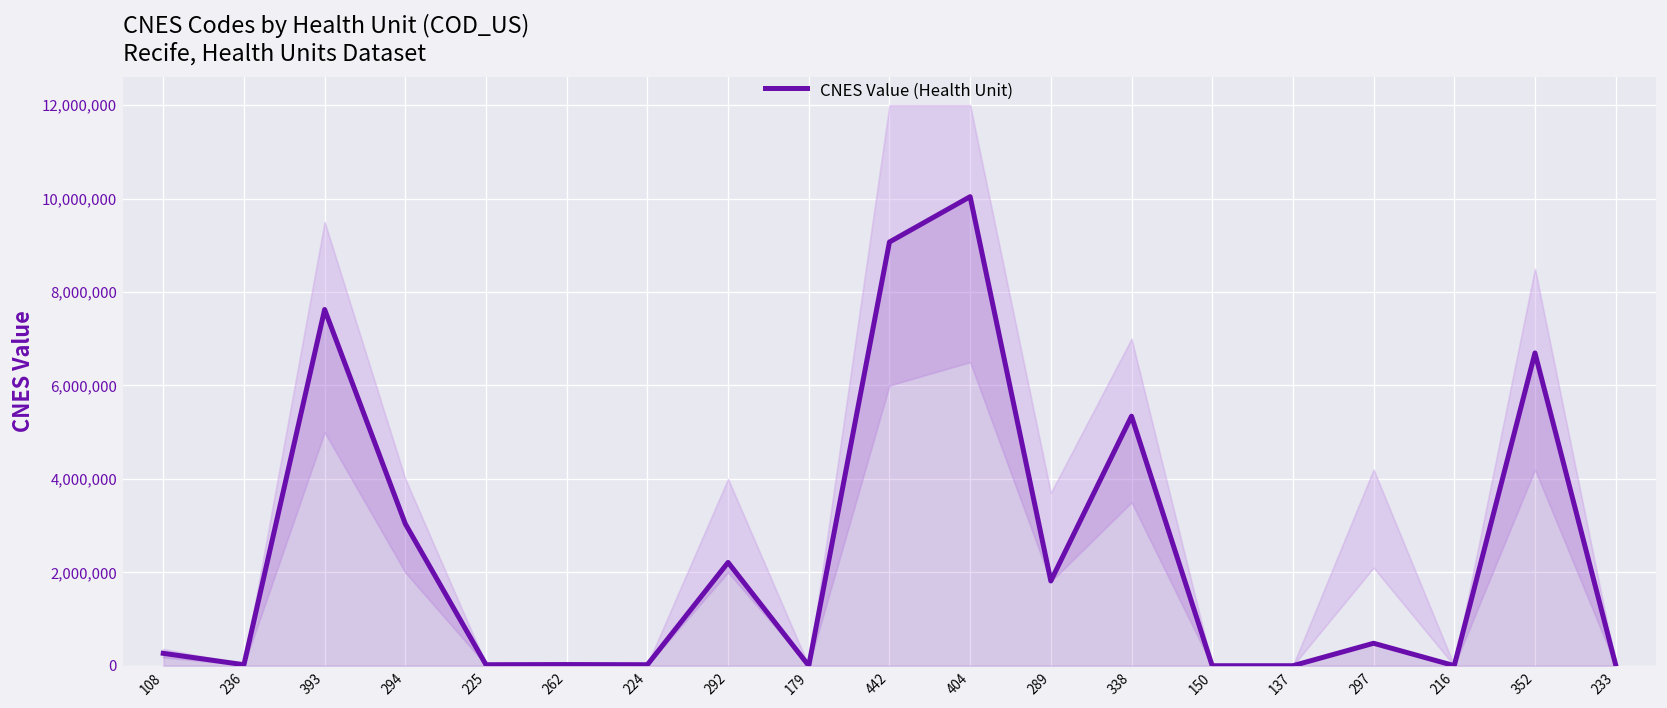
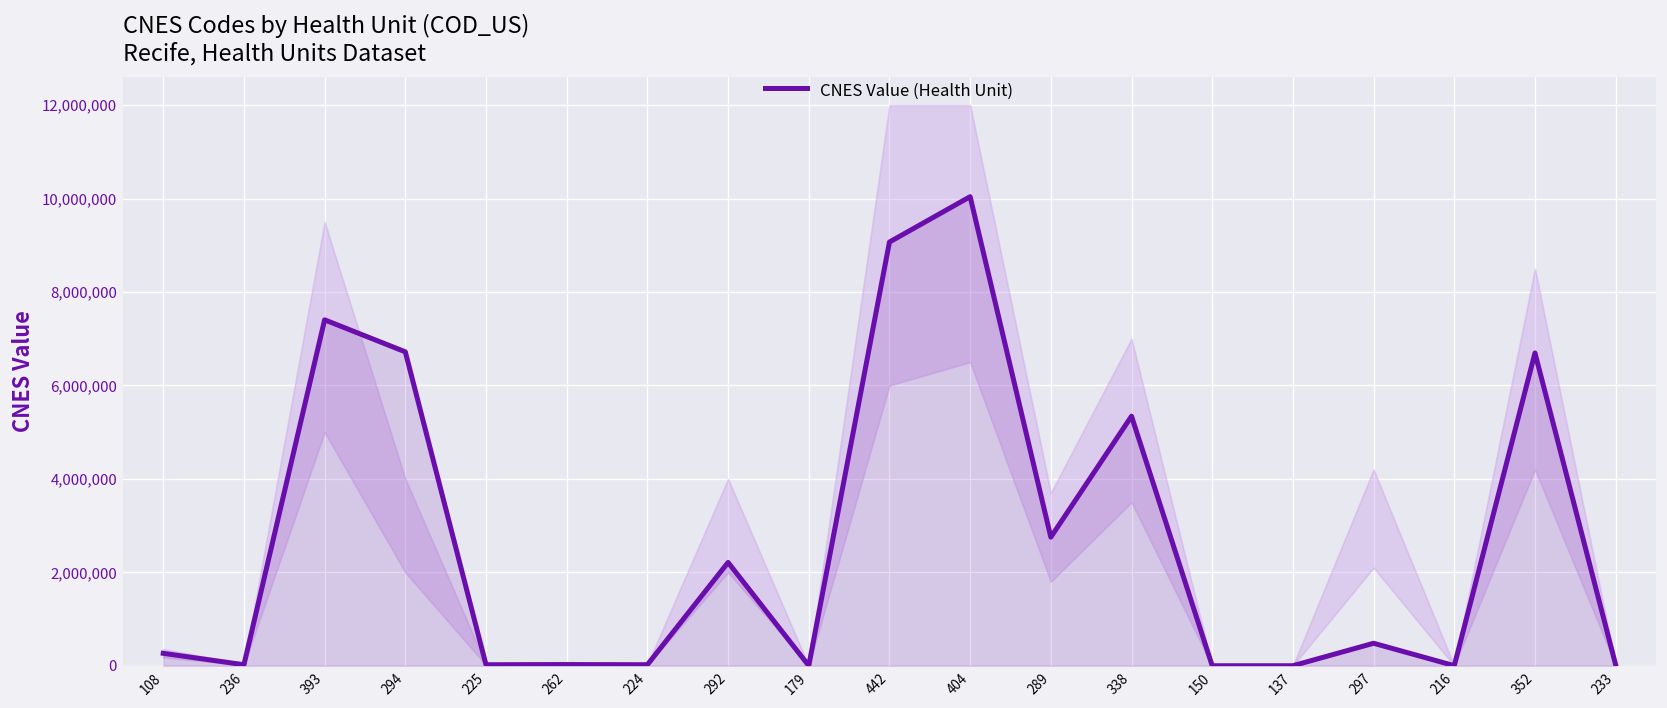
  {
    "CNES Value (Health Unit)": {
      "108": "300,000",
-     "393": "7,600,000",
-     "294": "3,000,000",
+     "393": "7,400,000",
+     "294": "6,700,000",
      "292": "2,200,000",
      "442": "9,100,000",
      "404": "10,000,000",
-     "289": "1,800,000",
+     "289": "2,800,000",
      "338": "5,300,000",
      "297": "500,000",
      "352": "6,700,000"
    }
  }
